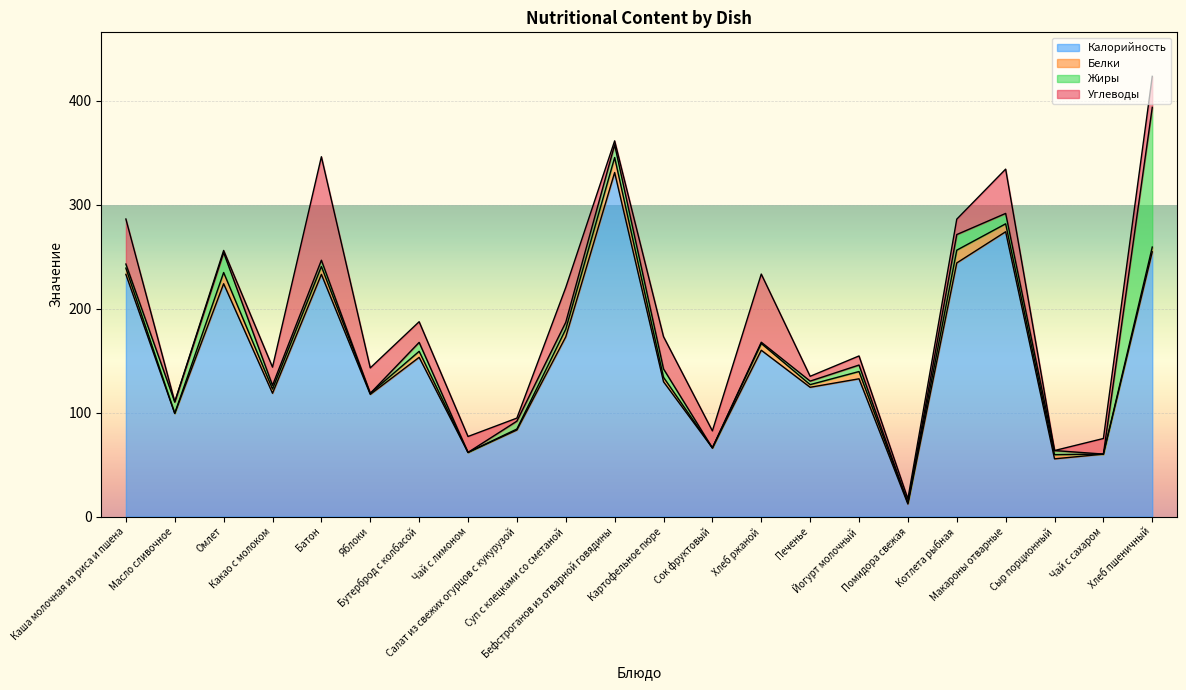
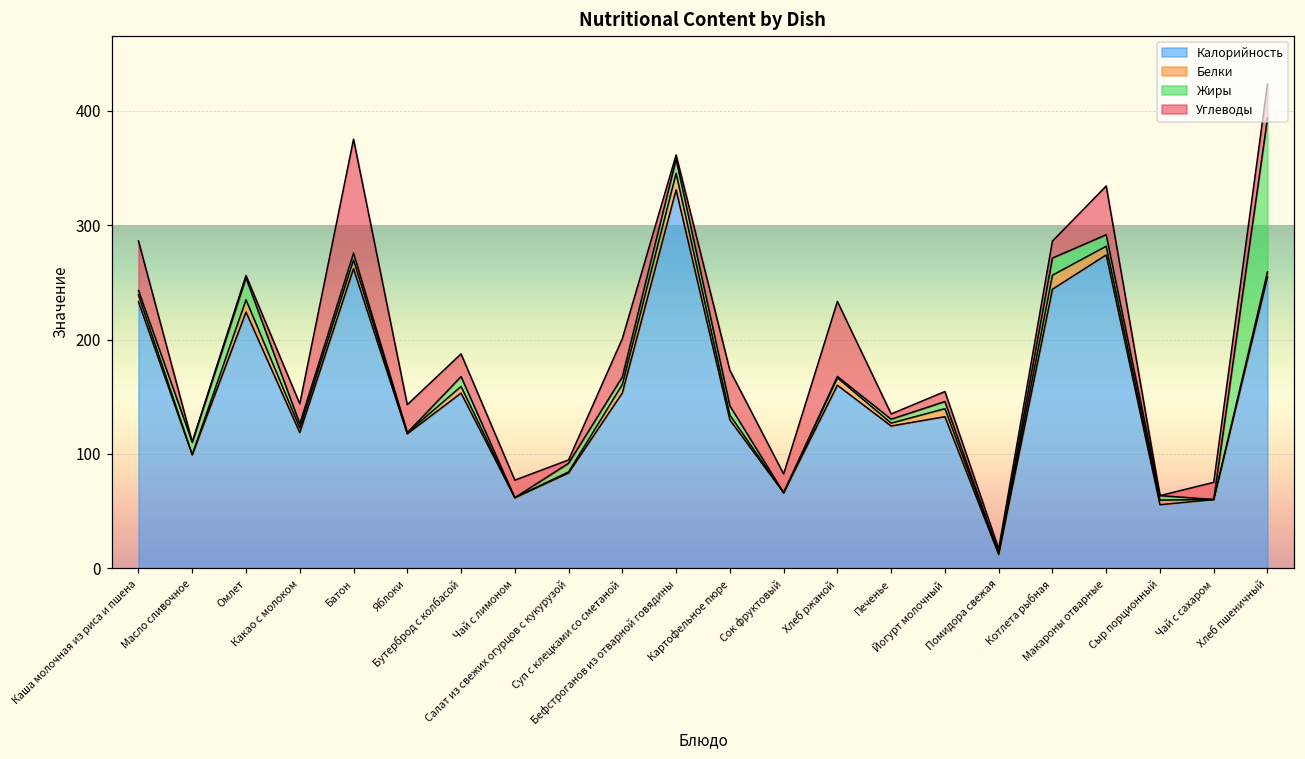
  {
    "Калорийность": {
      "Каша молочная из риса и пшена": 233,
      "Омлет": 224,
      "Какао с молоком": 119,
-     "Батон": 233,
+     "Батон": 262,
      "Бутерброд с колбасой": 153,
-     "Суп с клецками со сметаной": 173,
+     "Суп с клецками со сметаной": 153,
      "Бефстроганов из отварной говядины": 331,
      "Картофельное пюре": 130,
      "Хлеб ржаной": 160,
      "Печенье": 124,
      "Йогурт молочный": 133,
      "Котлета рыбная": 244,
      "Макароны отварные": 274,
      "Сыр порционный": 56,
      "Хлеб пшеничный": 255
    },
    "Белки": {
      "Каша молочная из риса и пшена": 6,
      "Омлет": 11,
      "Какао с молоком": 4,
      "Батон": 8,
      "Бутерброд с колбасой": 6,
      "Суп с клецками со сметаной": 7,
      "Бефстроганов из отварной говядины": 14,
      "Картофельное пюре": 4,
      "Печенье": 3,
      "Йогурт молочный": 7,
      "Котлета рыбная": 12,
      "Макароны отварные": 8,
      "Сыр порционный": 4,
      "Хлеб пшеничный": 5
    },
    "Жиры": {
      "Каша молочная из риса и пшена": 4,
      "Какао с молоком": 4,
      "Батон": 6,
      "Бутерброд с колбасой": 9,
      "Салат из свежих огурцов с кукурузой": 8,
      "Суп с клецками со сметаной": 7,
      "Бефстроганов из отварной говядины": 12,
      "Картофельное пюре": 8,
      "Печенье": 3,
      "Йогурт молочный": 6,
      "Котлета рыбная": 15,
      "Макароны отварные": 10,
      "Хлеб пшеничный": 134
    },
    "Углеводы": {
      "Каша молочная из риса и пшена": 43,
      "Какао с молоком": 18,
      "Батон": 100,
      "Яблоки": 25,
      "Бутерброд с колбасой": 20,
      "Чай с лимоном": 15,
      "Салат из свежих огурцов с кукурузой": 3,
      "Суп с клецками со сметаной": 34,
      "Бефстроганов из отварной говядины": 4,
      "Картофельное пюре": 31,
      "Сок фруктовый": 16,
      "Хлеб ржаной": 66,
      "Печенье": 5,
      "Йогурт молочный": 9,
      "Помидора свежая": 4,
      "Котлета рыбная": 15,
      "Макароны отварные": 43,
      "Чай с сахаром": 15
    }
  }
